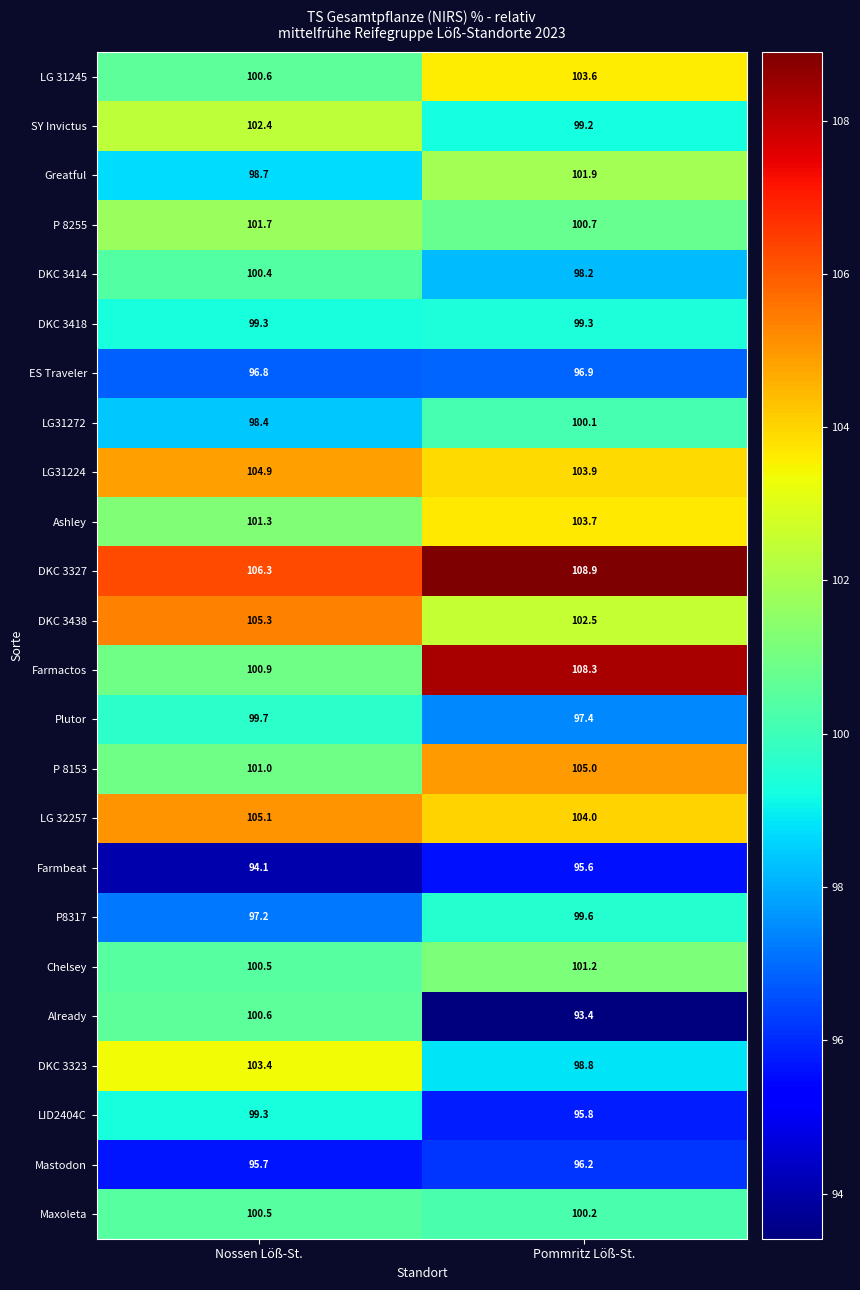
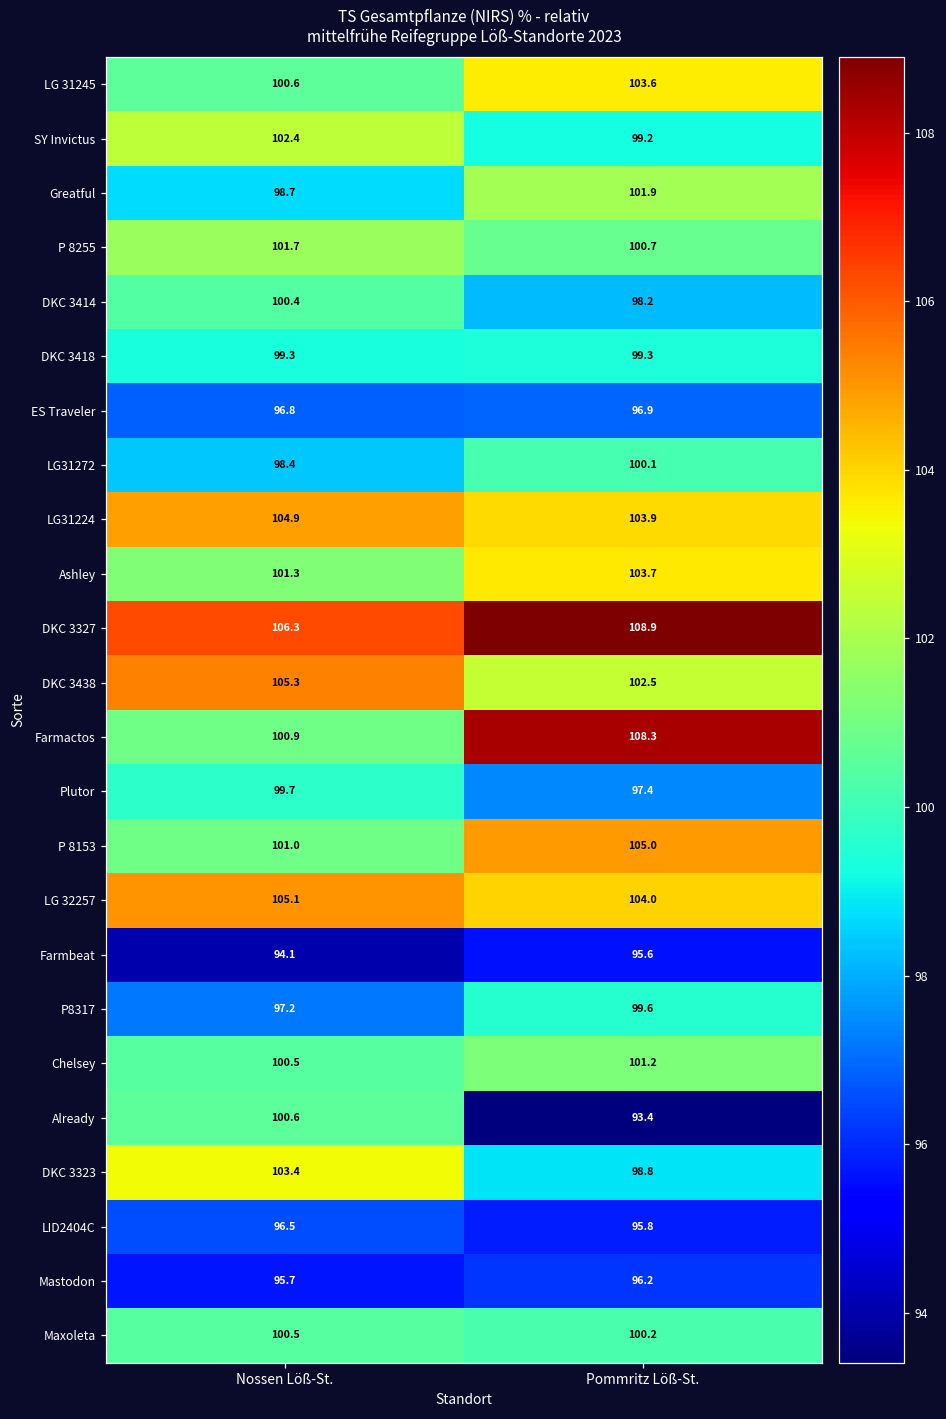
  {
    "LG 31245": {
      "Nossen Löß-St.": 100.6,
      "Pommritz Löß-St.": 103.6
    },
    "SY Invictus": {
      "Nossen Löß-St.": 102.4,
      "Pommritz Löß-St.": 99.2
    },
    "Greatful": {
      "Nossen Löß-St.": 98.7,
      "Pommritz Löß-St.": 101.9
    },
    "P 8255": {
      "Nossen Löß-St.": 101.7,
      "Pommritz Löß-St.": 100.7
    },
    "DKC 3414": {
      "Nossen Löß-St.": 100.4,
      "Pommritz Löß-St.": 98.2
    },
    "DKC 3418": {
      "Nossen Löß-St.": 99.3,
      "Pommritz Löß-St.": 99.3
    },
    "ES Traveler": {
      "Nossen Löß-St.": 96.8,
      "Pommritz Löß-St.": 96.9
    },
    "LG31272": {
      "Nossen Löß-St.": 98.4,
      "Pommritz Löß-St.": 100.1
    },
    "LG31224": {
      "Nossen Löß-St.": 104.9,
      "Pommritz Löß-St.": 103.9
    },
    "Ashley": {
      "Nossen Löß-St.": 101.3,
      "Pommritz Löß-St.": 103.7
    },
    "DKC 3327": {
      "Nossen Löß-St.": 106.3,
      "Pommritz Löß-St.": 108.9
    },
    "DKC 3438": {
      "Nossen Löß-St.": 105.3,
      "Pommritz Löß-St.": 102.5
    },
    "Farmactos": {
      "Nossen Löß-St.": 100.9,
      "Pommritz Löß-St.": 108.3
    },
    "Plutor": {
      "Nossen Löß-St.": 99.7,
      "Pommritz Löß-St.": 97.4
    },
    "P 8153": {
      "Nossen Löß-St.": 101.0,
      "Pommritz Löß-St.": 105.0
    },
    "LG 32257": {
      "Nossen Löß-St.": 105.1,
      "Pommritz Löß-St.": 104.0
    },
    "Farmbeat": {
      "Nossen Löß-St.": 94.1,
      "Pommritz Löß-St.": 95.6
    },
    "P8317": {
      "Nossen Löß-St.": 97.2,
      "Pommritz Löß-St.": 99.6
    },
    "Chelsey": {
      "Nossen Löß-St.": 100.5,
      "Pommritz Löß-St.": 101.2
    },
    "Already": {
      "Nossen Löß-St.": 100.6,
      "Pommritz Löß-St.": 93.4
    },
    "DKC 3323": {
      "Nossen Löß-St.": 103.4,
      "Pommritz Löß-St.": 98.8
    },
    "LID2404C": {
-     "Nossen Löß-St.": 99.3,
+     "Nossen Löß-St.": 96.5,
      "Pommritz Löß-St.": 95.8
    },
    "Mastodon": {
      "Nossen Löß-St.": 95.7,
      "Pommritz Löß-St.": 96.2
    },
    "Maxoleta": {
      "Nossen Löß-St.": 100.5,
      "Pommritz Löß-St.": 100.2
    }
  }
